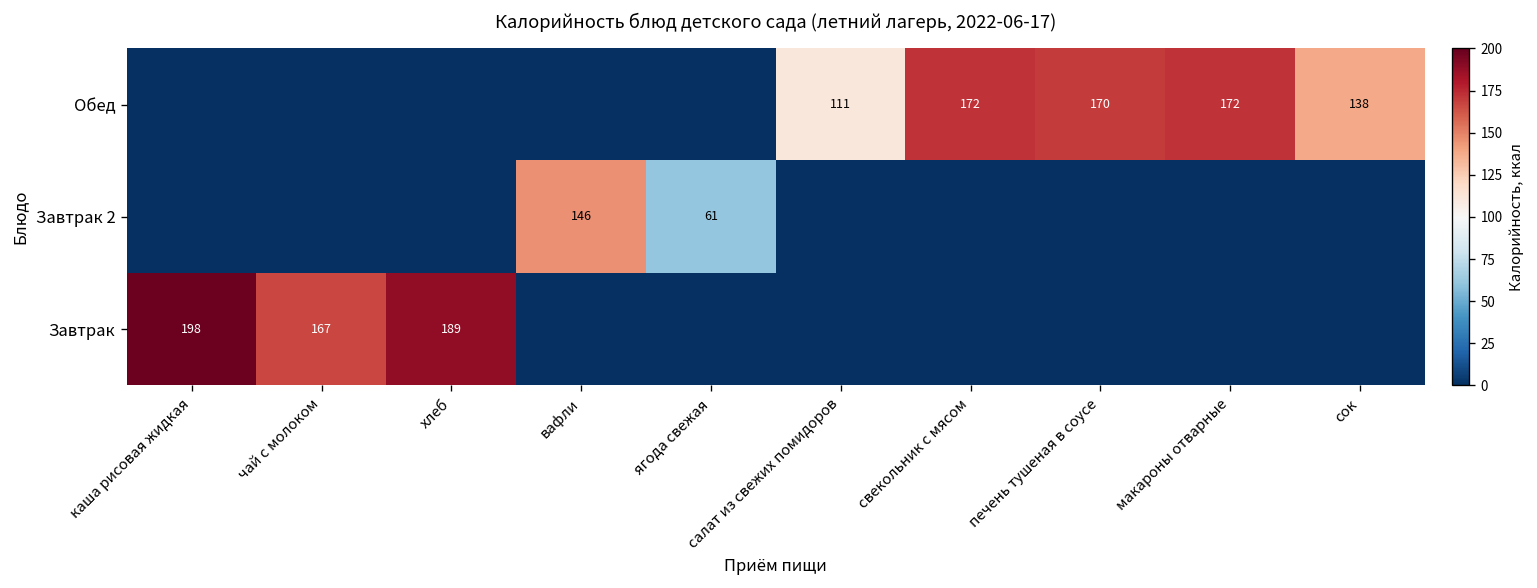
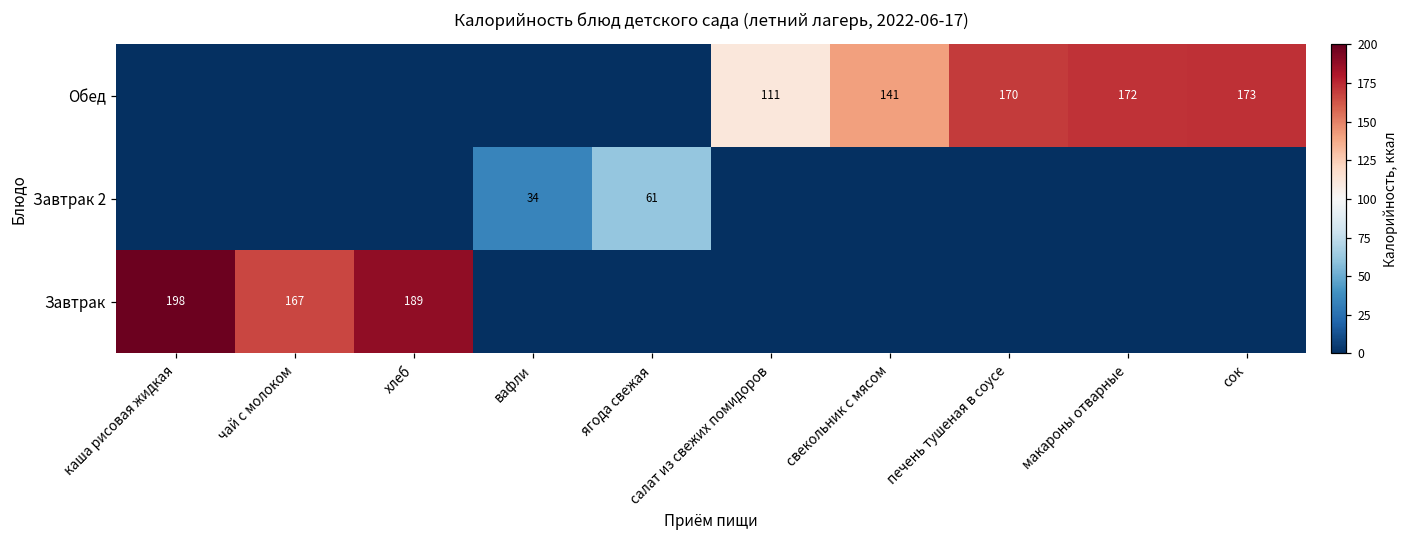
  {
    "Обед": {
      "салат из свежих помидоров": 111,
-     "свекольник с мясом": 172,
+     "свекольник с мясом": 141,
      "печень тушеная в соусе": 170,
      "макароны отварные": 172,
-     "сок": 138
+     "сок": 173
    },
    "Завтрак 2": {
-     "вафли": 146,
+     "вафли": 34,
      "ягода свежая": 61
    },
    "Завтрак": {
      "каша рисовая жидкая": 198,
      "чай с молоком": 167,
      "хлеб": 189
    }
  }
